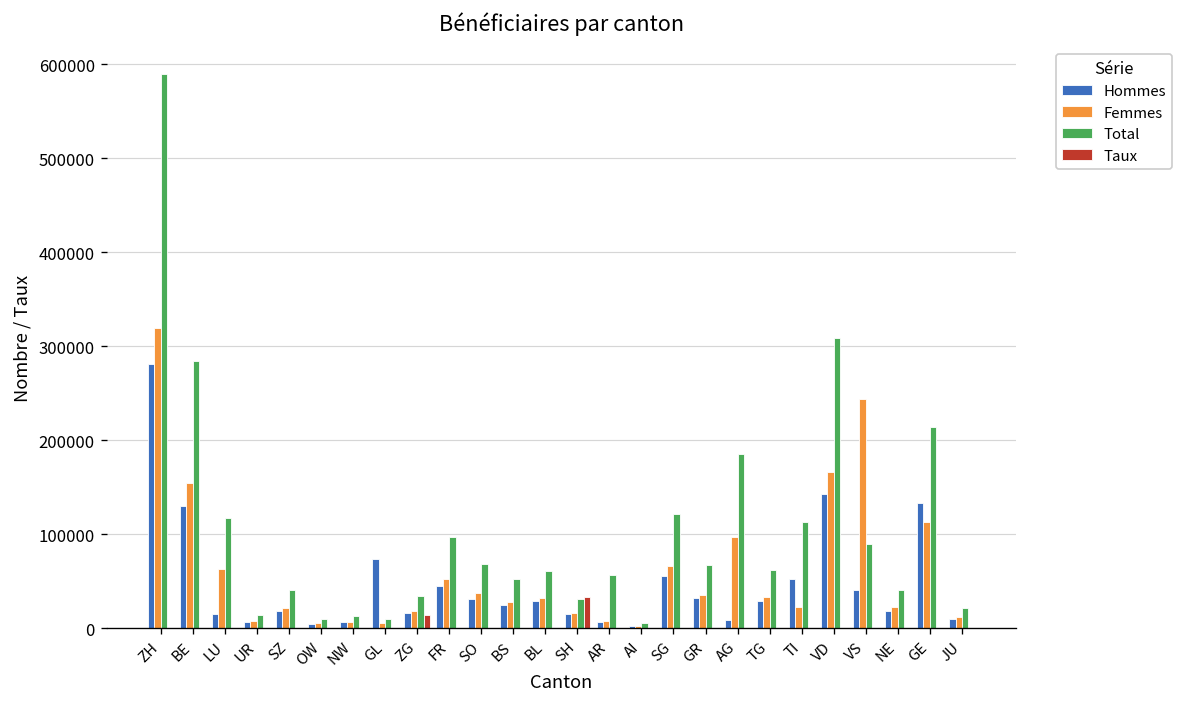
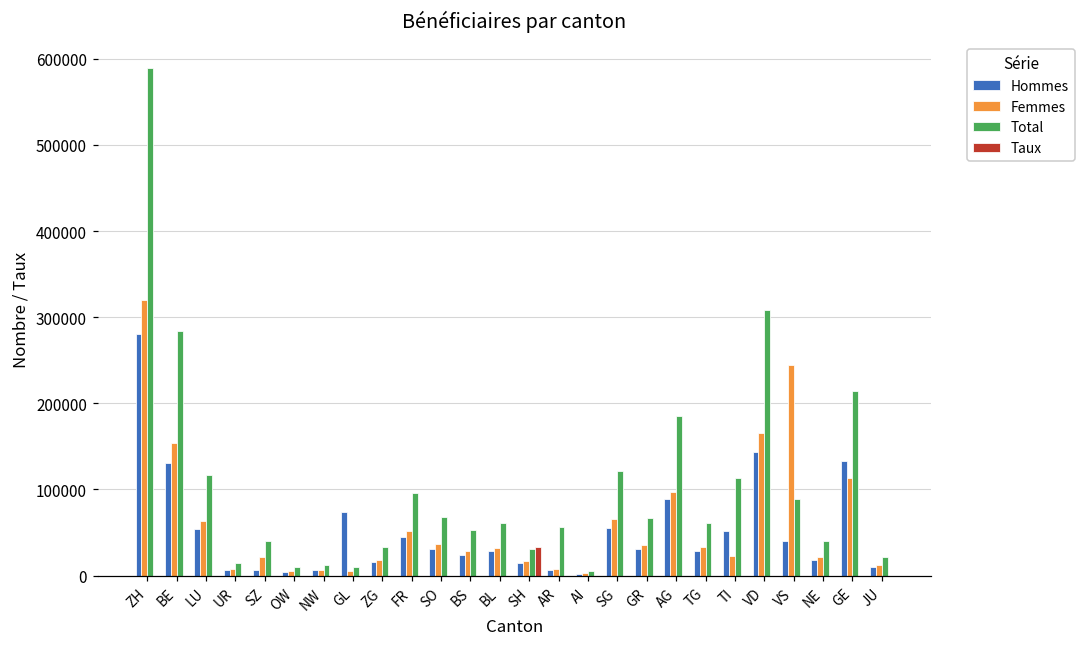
  {
    "Hommes": {
      "ZH": 280000,
      "BE": 130000,
-     "LU": 20000,
+     "LU": 50000,
      "UR": 10000,
-     "SZ": 20000,
+     "SZ": 10000,
      "OW": 0,
      "NW": 10000,
      "GL": 70000,
      "ZG": 20000,
      "FR": 40000,
      "SO": 30000,
      "BS": 20000,
      "BL": 30000,
      "SH": 10000,
      "AR": 10000,
      "SG": 60000,
      "GR": 30000,
-     "AG": 10000,
+     "AG": 90000,
      "TG": 30000,
      "TI": 50000,
      "VD": 140000,
      "VS": 40000,
      "NE": 20000,
      "GE": 130000,
      "JU": 10000
    },
    "Femmes": {
      "ZH": 320000,
      "BE": 150000,
      "LU": 60000,
      "UR": 10000,
      "SZ": 20000,
      "OW": 10000,
      "NW": 10000,
      "GL": 10000,
      "ZG": 20000,
      "FR": 50000,
      "SO": 40000,
      "BS": 30000,
      "BL": 30000,
      "SH": 20000,
      "AR": 10000,
      "SG": 70000,
      "GR": 40000,
      "AG": 100000,
      "TG": 30000,
      "TI": 20000,
      "VD": 170000,
      "VS": 240000,
      "NE": 20000,
      "GE": 110000,
      "JU": 10000
    },
    "Total": {
      "ZH": 590000,
      "BE": 280000,
      "LU": 120000,
      "UR": 10000,
      "SZ": 40000,
      "OW": 10000,
      "NW": 10000,
      "GL": 10000,
      "ZG": 30000,
      "FR": 100000,
      "SO": 70000,
      "BS": 50000,
      "BL": 60000,
      "SH": 30000,
      "AR": 60000,
      "AI": 10000,
      "SG": 120000,
      "GR": 70000,
      "AG": 190000,
      "TG": 60000,
      "TI": 110000,
      "VD": 310000,
      "VS": 90000,
      "NE": 40000,
      "GE": 210000,
      "JU": 20000
    },
    "Taux": {
-     "ZG": 10000,
+     "ZG": 0,
      "SH": 30000
    }
  }
